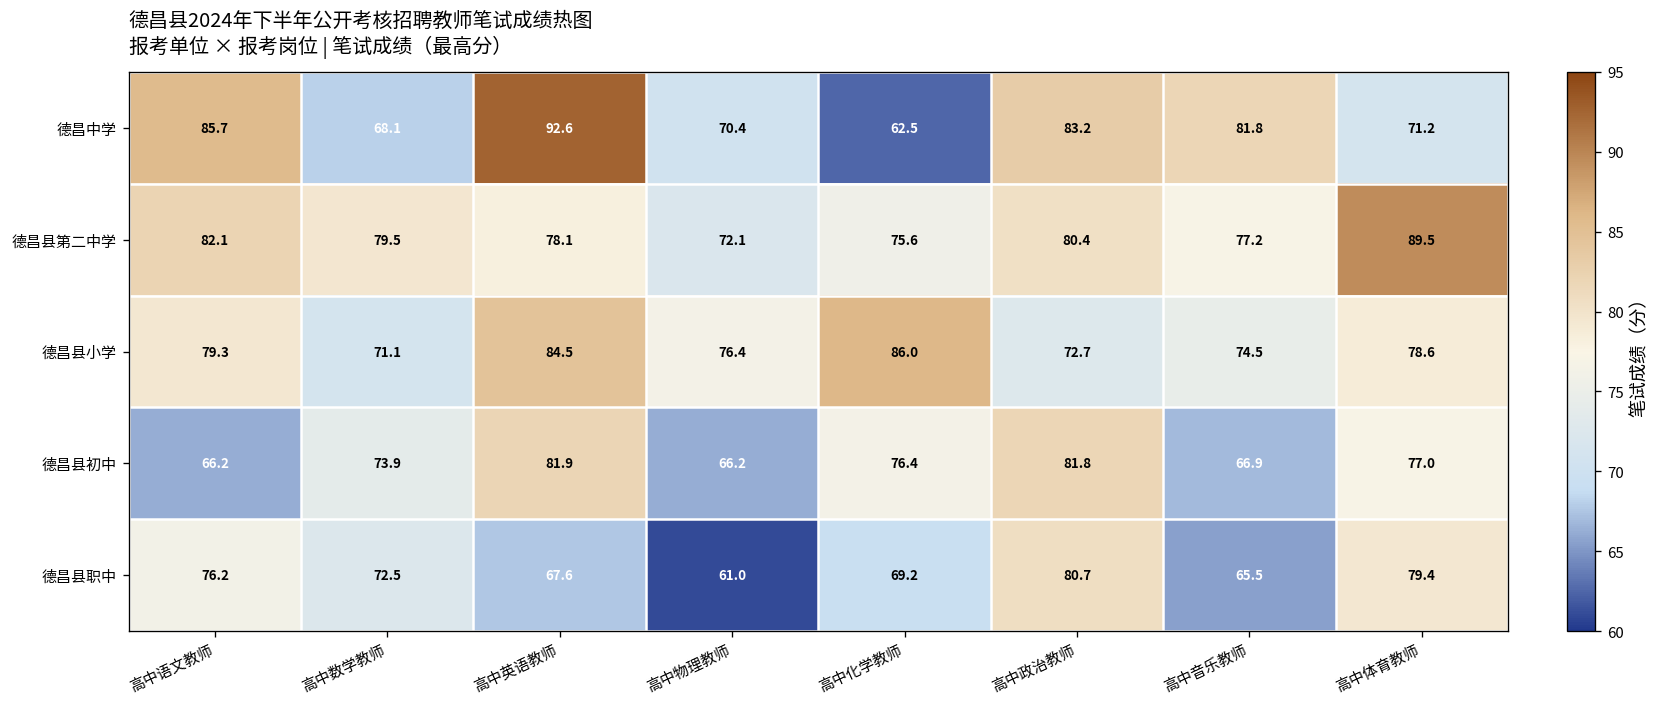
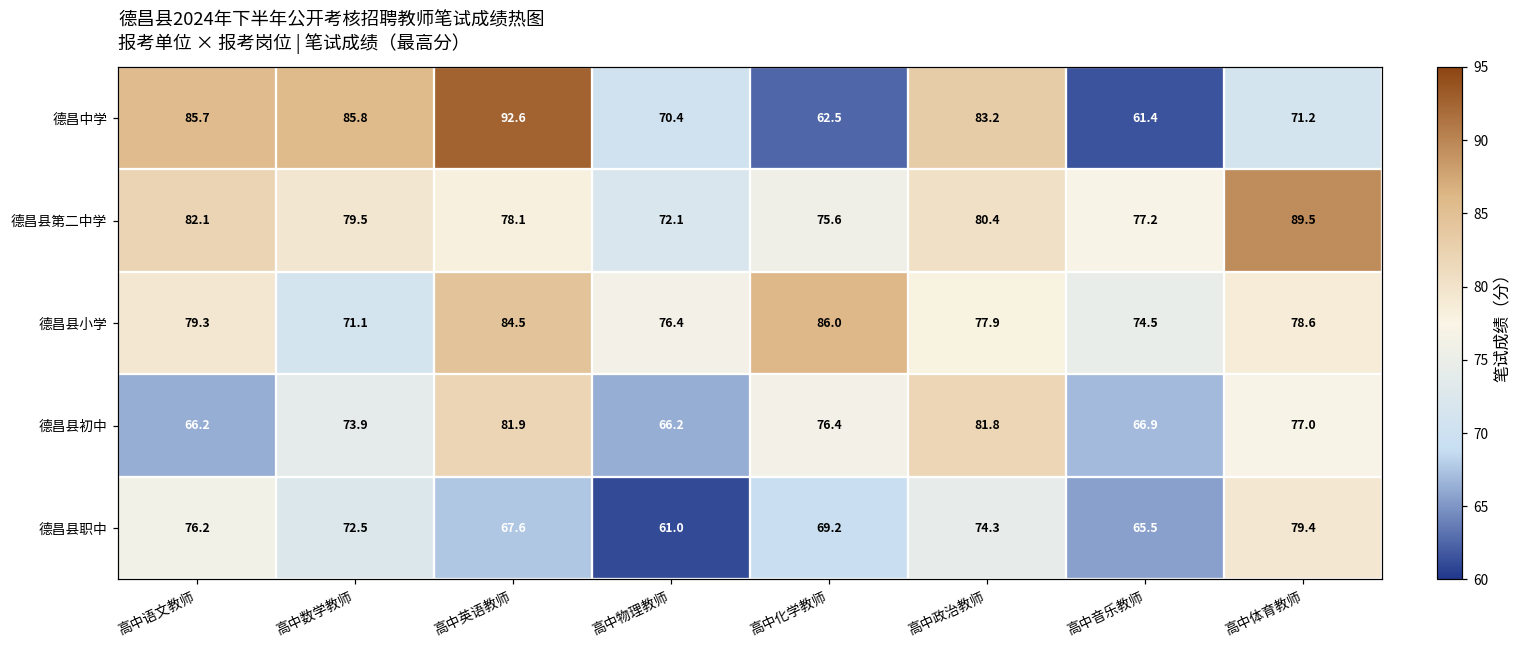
  {
    "德昌中学": {
      "高中语文教师": 85.7,
-     "高中数学教师": 68.1,
+     "高中数学教师": 85.8,
      "高中英语教师": 92.6,
      "高中物理教师": 70.4,
      "高中化学教师": 62.5,
      "高中政治教师": 83.2,
-     "高中音乐教师": 81.8,
+     "高中音乐教师": 61.4,
      "高中体育教师": 71.2
    },
    "德昌县第二中学": {
      "高中语文教师": 82.1,
      "高中数学教师": 79.5,
      "高中英语教师": 78.1,
      "高中物理教师": 72.1,
      "高中化学教师": 75.6,
      "高中政治教师": 80.4,
      "高中音乐教师": 77.2,
      "高中体育教师": 89.5
    },
    "德昌县小学": {
      "高中语文教师": 79.3,
      "高中数学教师": 71.1,
      "高中英语教师": 84.5,
      "高中物理教师": 76.4,
      "高中化学教师": 86.0,
-     "高中政治教师": 72.7,
+     "高中政治教师": 77.9,
      "高中音乐教师": 74.5,
      "高中体育教师": 78.6
    },
    "德昌县初中": {
      "高中语文教师": 66.2,
      "高中数学教师": 73.9,
      "高中英语教师": 81.9,
      "高中物理教师": 66.2,
      "高中化学教师": 76.4,
      "高中政治教师": 81.8,
      "高中音乐教师": 66.9,
      "高中体育教师": 77.0
    },
    "德昌县职中": {
      "高中语文教师": 76.2,
      "高中数学教师": 72.5,
      "高中英语教师": 67.6,
      "高中物理教师": 61.0,
      "高中化学教师": 69.2,
-     "高中政治教师": 80.7,
+     "高中政治教师": 74.3,
      "高中音乐教师": 65.5,
      "高中体育教师": 79.4
    }
  }
